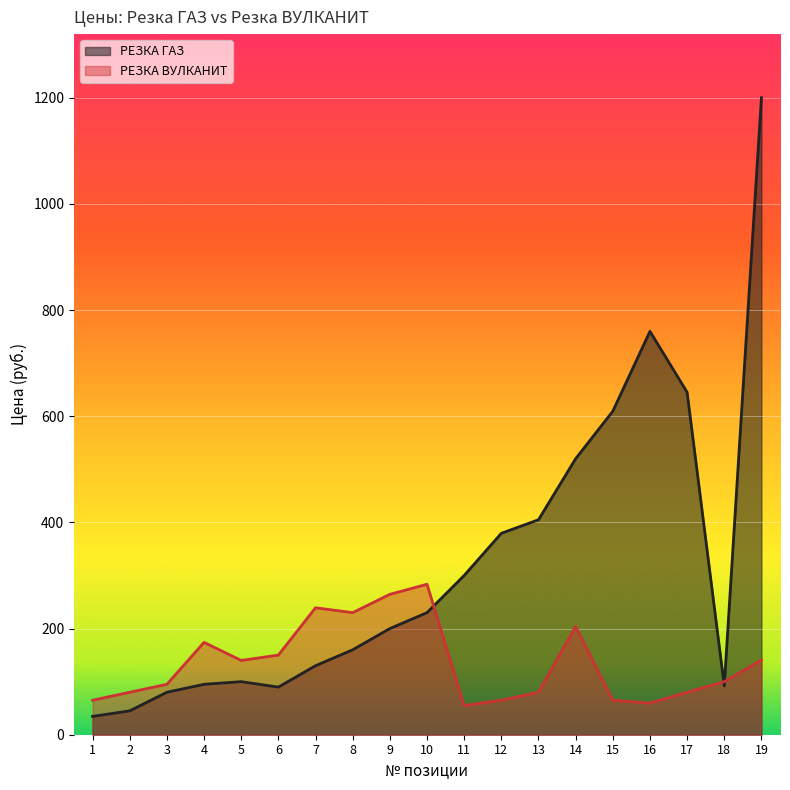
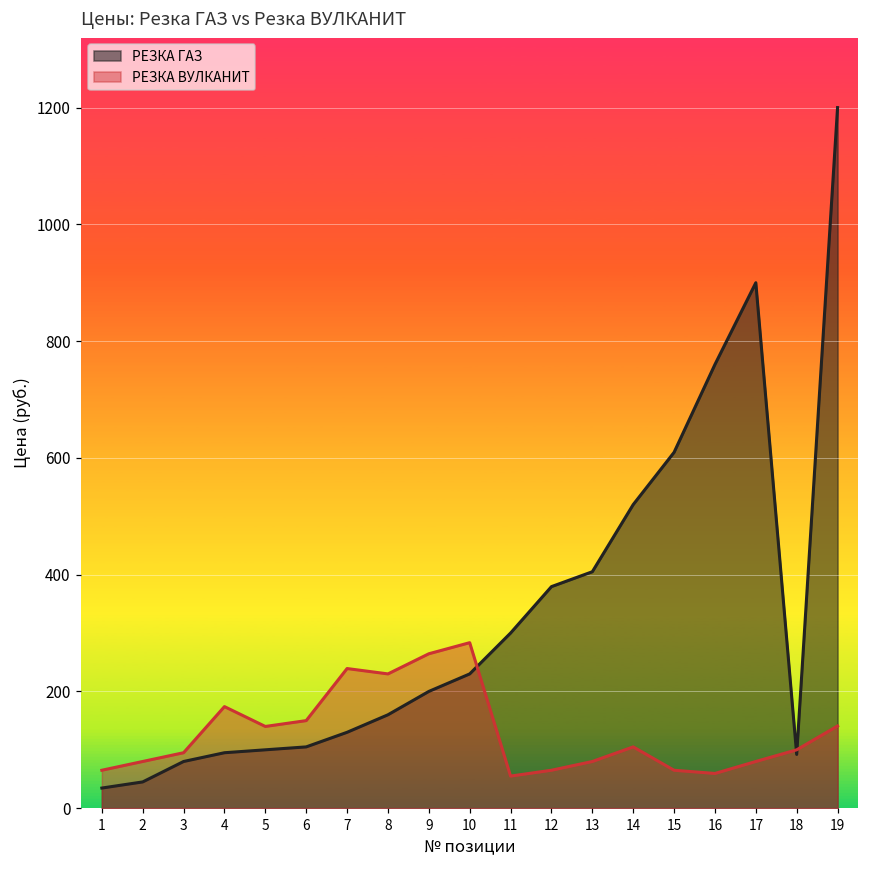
  {
    "РЕЗКА ГАЗ": {
      "1": 30,
      "2": 50,
      "3": 80,
      "4": 100,
      "5": 100,
-     "6": 90,
+     "6": 110,
      "7": 130,
      "8": 160,
      "9": 200,
      "10": 230,
      "11": 300,
      "12": 380,
      "13": 410,
      "14": 520,
      "15": 610,
      "16": 760,
-     "17": 650,
+     "17": 900,
      "18": 90,
      "19": 1200
    },
    "РЕЗКА ВУЛКАНИТ": {
      "1": 70,
      "2": 80,
      "3": 100,
      "4": 170,
      "5": 140,
      "6": 150,
      "7": 240,
      "8": 230,
      "9": 260,
      "10": 280,
      "11": 60,
      "12": 70,
      "13": 80,
-     "14": 200,
+     "14": 110,
      "15": 70,
      "16": 60,
      "17": 80,
      "18": 100,
      "19": 140
    }
  }
